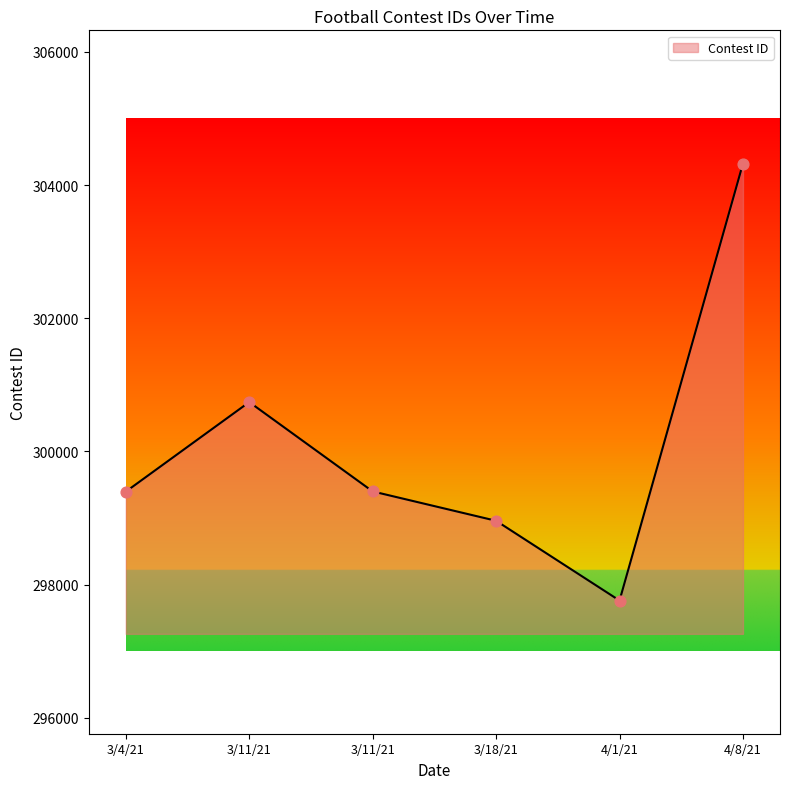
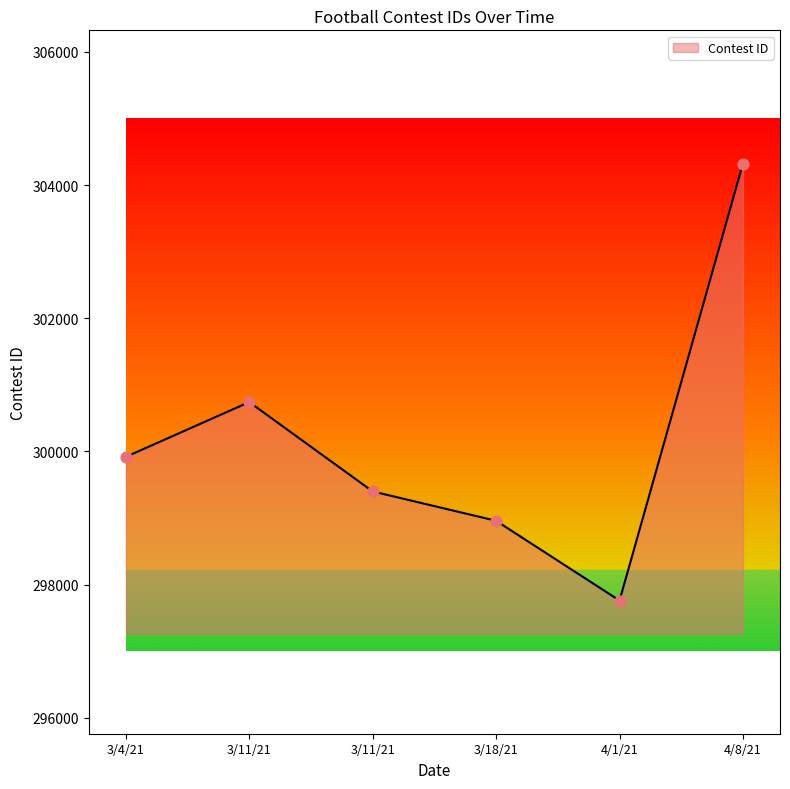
  {
-   "3/4/21": 299400,
+   "3/4/21": 299900,
    "3/18/21": 299000,
    "4/1/21": 297800,
    "4/8/21": 304300
  }
